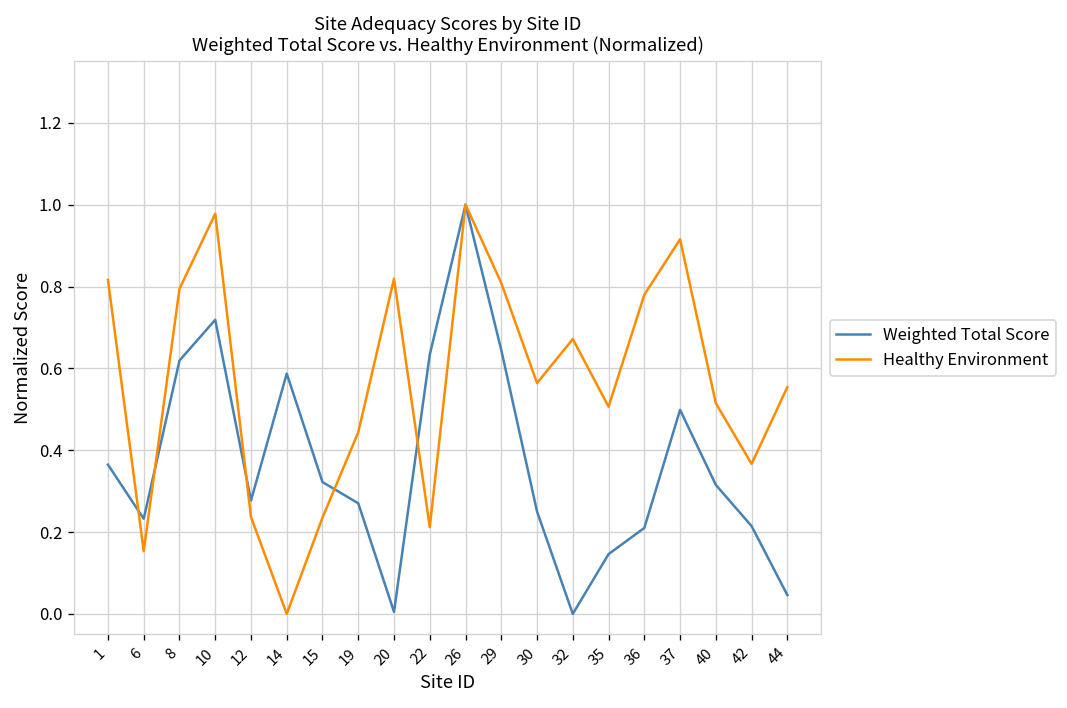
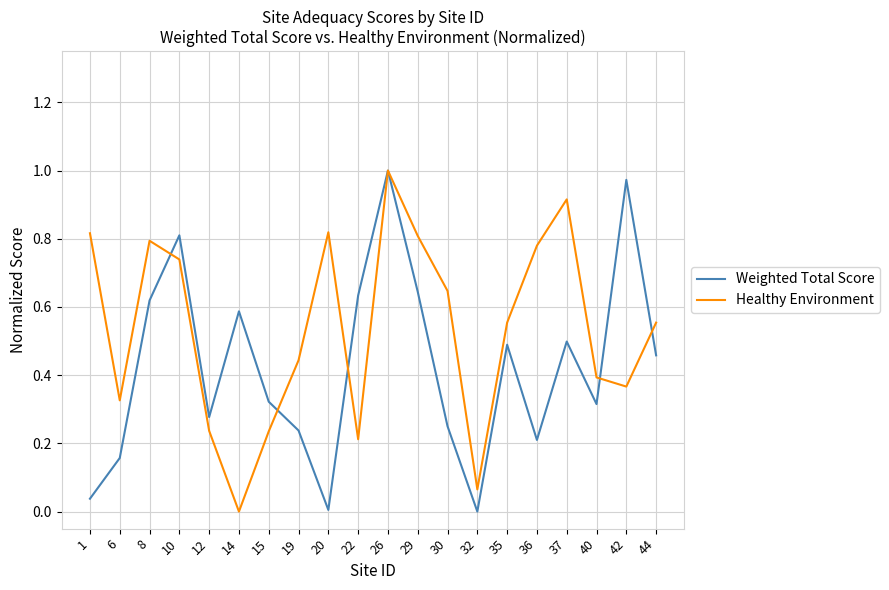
  {
    "Weighted Total Score": {
-     "1": 0.36,
-     "6": 0.23,
+     "1": 0.04,
+     "6": 0.16,
      "8": 0.62,
-     "10": 0.72,
+     "10": 0.81,
      "12": 0.28,
      "14": 0.59,
      "15": 0.32,
-     "19": 0.27,
+     "19": 0.24,
      "20": 0.00,
      "22": 0.63,
      "29": 0.64,
      "30": 0.25,
      "32": 0.00,
-     "35": 0.15,
+     "35": 0.49,
      "36": 0.21,
      "37": 0.50,
      "40": 0.32,
-     "42": 0.21,
-     "44": 0.05
+     "42": 0.97,
+     "44": 0.46
    },
    "Healthy Environment": {
      "1": 0.82,
-     "6": 0.15,
+     "6": 0.33,
      "8": 0.79,
-     "10": 0.98,
+     "10": 0.74,
      "12": 0.24,
      "14": 0.00,
      "15": 0.24,
      "19": 0.44,
      "20": 0.82,
      "22": 0.21,
      "29": 0.81,
-     "30": 0.56,
-     "32": 0.67,
-     "35": 0.51,
+     "30": 0.65,
+     "32": 0.07,
+     "35": 0.55,
      "36": 0.78,
      "37": 0.92,
-     "40": 0.51,
+     "40": 0.39,
      "42": 0.37,
      "44": 0.55
    }
  }
